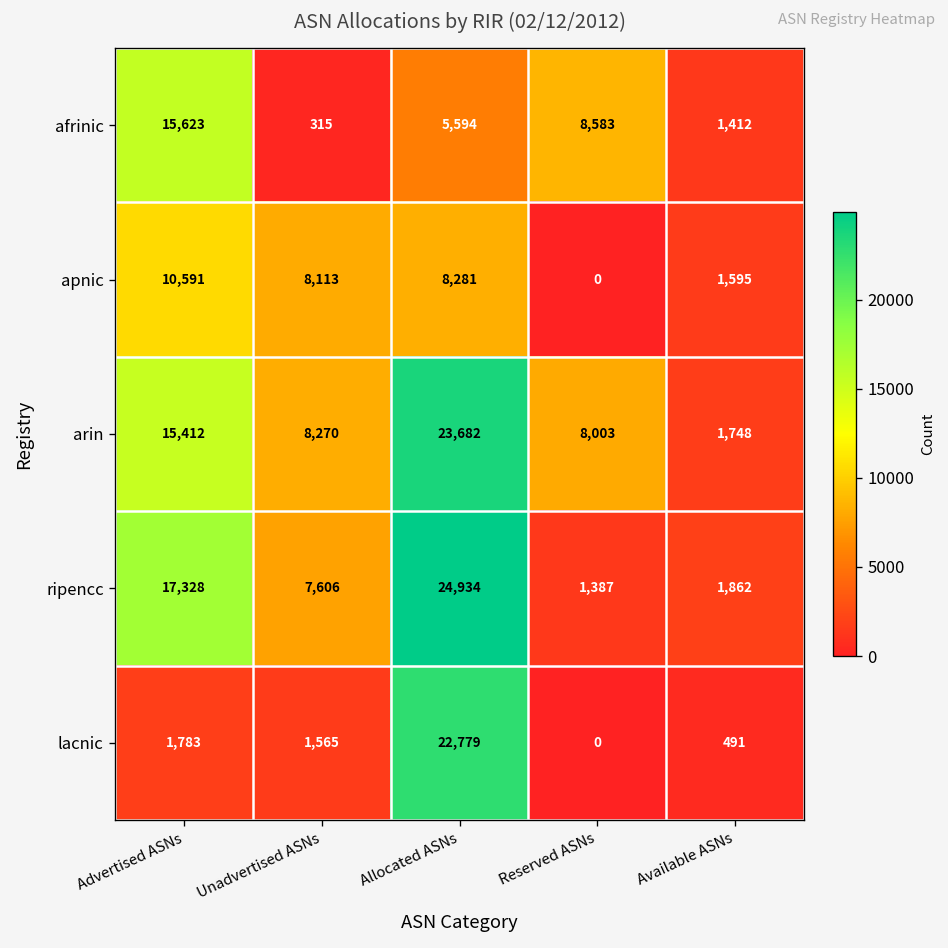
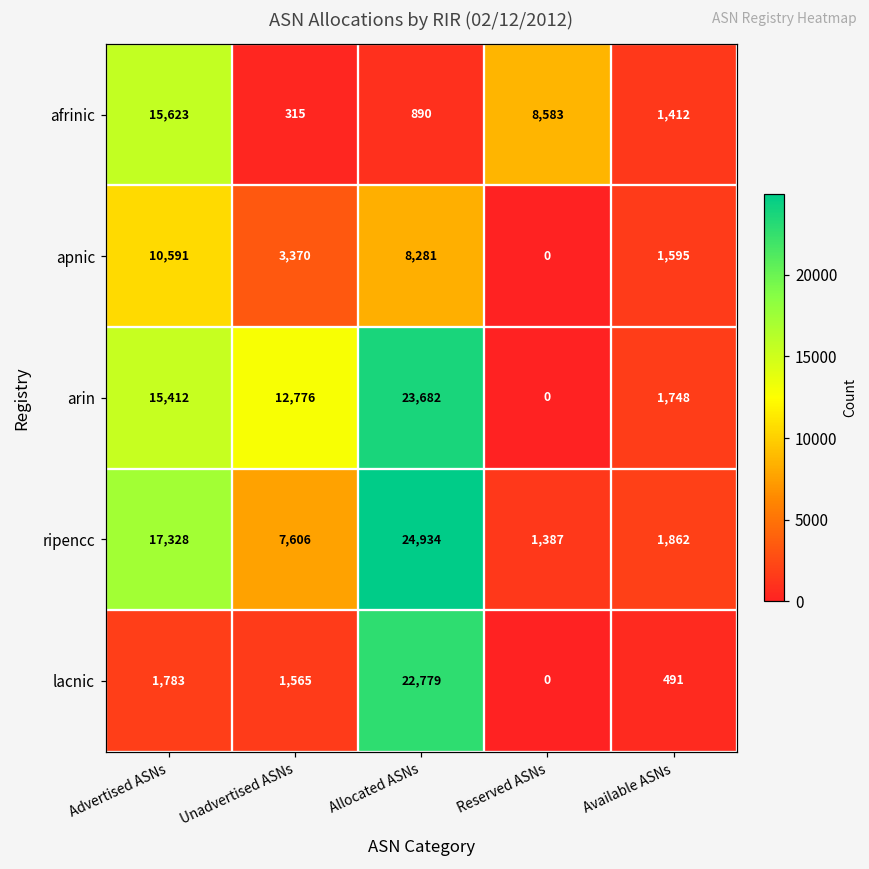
  {
    "afrinic": {
      "Advertised ASNs": "15,623",
      "Unadvertised ASNs": "315",
-     "Allocated ASNs": "5,594",
+     "Allocated ASNs": "890",
      "Reserved ASNs": "8,583",
      "Available ASNs": "1,412"
    },
    "apnic": {
      "Advertised ASNs": "10,591",
-     "Unadvertised ASNs": "8,113",
+     "Unadvertised ASNs": "3,370",
      "Allocated ASNs": "8,281",
      "Reserved ASNs": "0",
      "Available ASNs": "1,595"
    },
    "arin": {
      "Advertised ASNs": "15,412",
-     "Unadvertised ASNs": "8,270",
+     "Unadvertised ASNs": "12,776",
      "Allocated ASNs": "23,682",
-     "Reserved ASNs": "8,003",
+     "Reserved ASNs": "0",
      "Available ASNs": "1,748"
    },
    "ripencc": {
      "Advertised ASNs": "17,328",
      "Unadvertised ASNs": "7,606",
      "Allocated ASNs": "24,934",
      "Reserved ASNs": "1,387",
      "Available ASNs": "1,862"
    },
    "lacnic": {
      "Advertised ASNs": "1,783",
      "Unadvertised ASNs": "1,565",
      "Allocated ASNs": "22,779",
      "Reserved ASNs": "0",
      "Available ASNs": "491"
    }
  }
